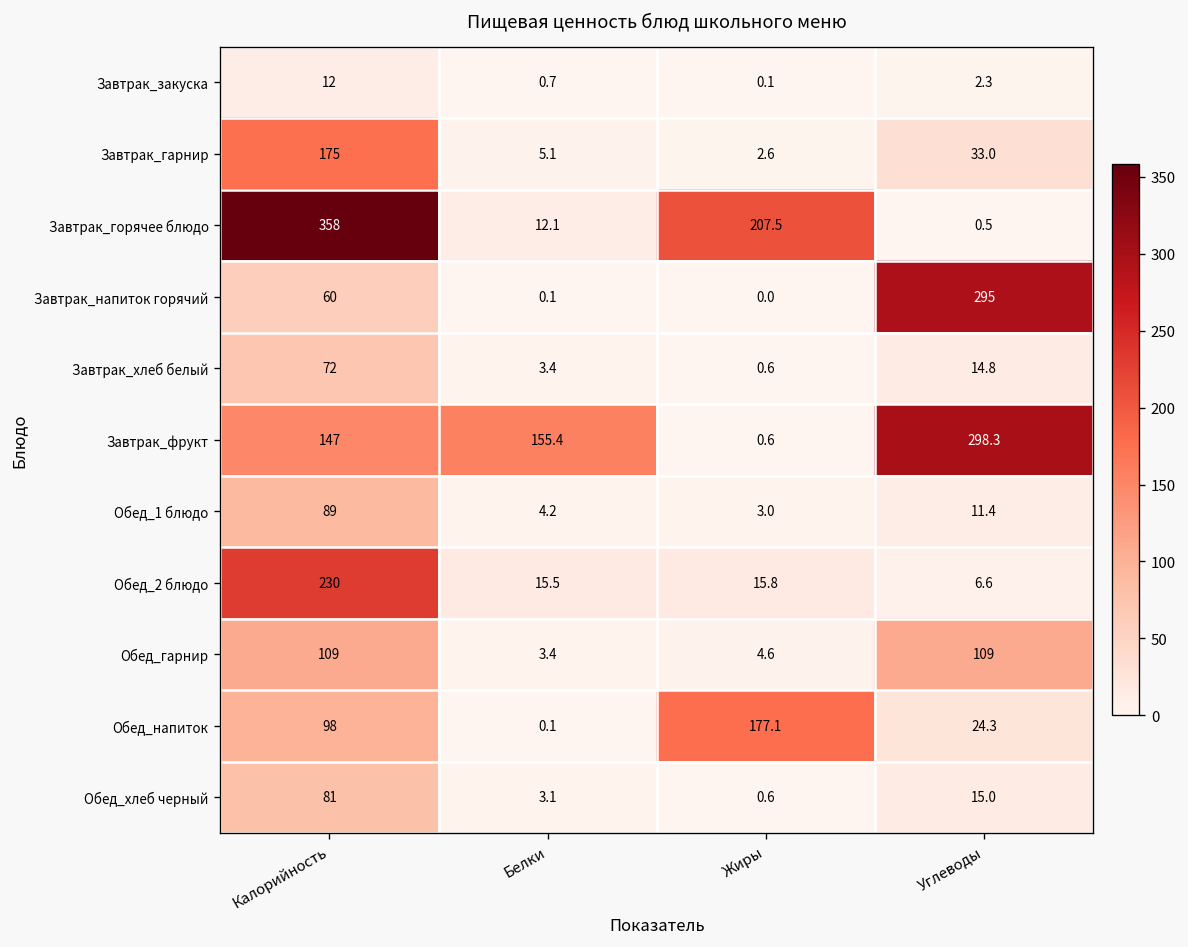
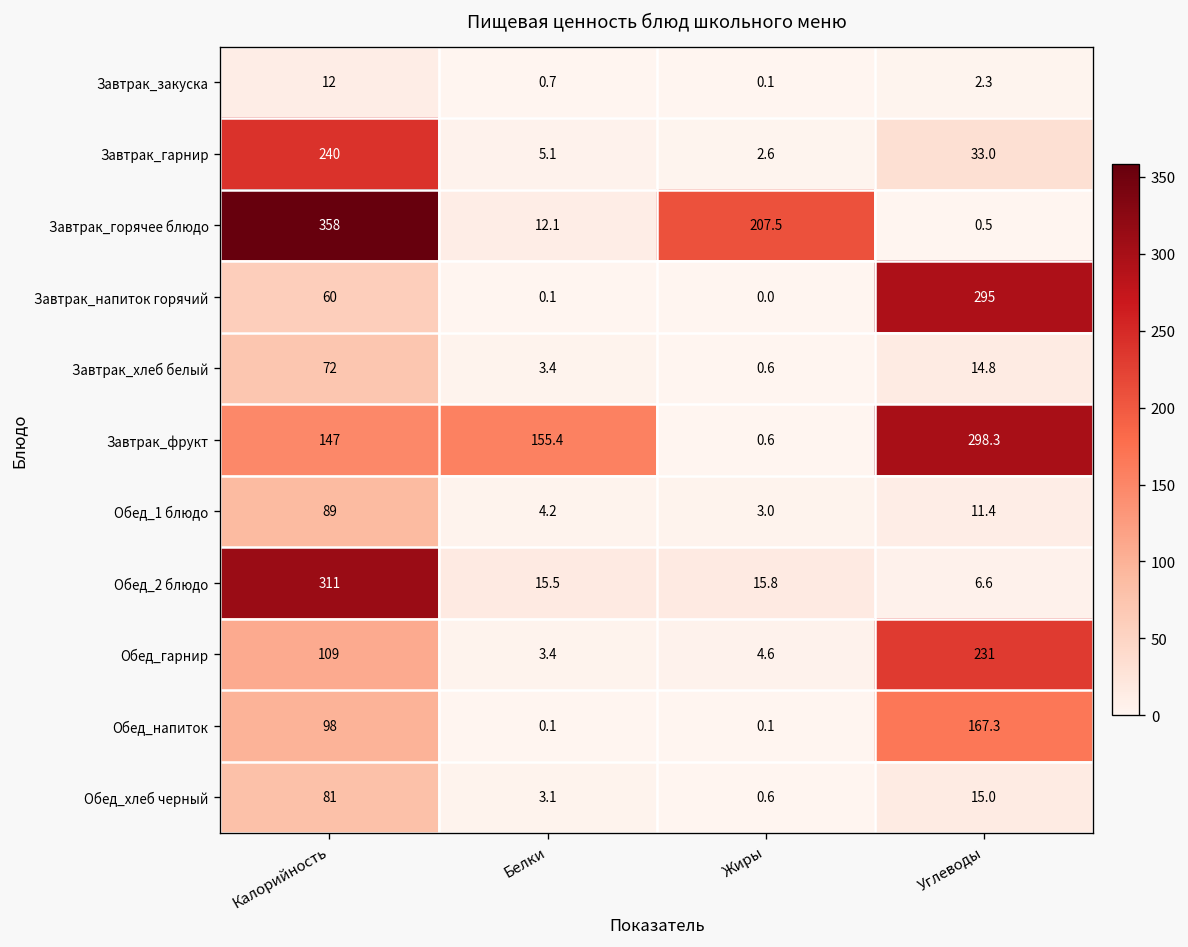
  {
    "Завтрак_закуска": {
      "Калорийность": 12,
      "Белки": 0.7,
      "Жиры": 0.1,
      "Углеводы": 2.3
    },
    "Завтрак_гарнир": {
-     "Калорийность": 175,
+     "Калорийность": 240,
      "Белки": 5.1,
      "Жиры": 2.6,
      "Углеводы": 33.0
    },
    "Завтрак_горячее блюдо": {
      "Калорийность": 358,
      "Белки": 12.1,
      "Жиры": 207.5,
      "Углеводы": 0.5
    },
    "Завтрак_напиток горячий": {
      "Калорийность": 60,
      "Белки": 0.1,
      "Жиры": 0.0,
      "Углеводы": 295
    },
    "Завтрак_хлеб белый": {
      "Калорийность": 72,
      "Белки": 3.4,
      "Жиры": 0.6,
      "Углеводы": 14.8
    },
    "Завтрак_фрукт": {
      "Калорийность": 147,
      "Белки": 155.4,
      "Жиры": 0.6,
      "Углеводы": 298.3
    },
    "Обед_1 блюдо": {
      "Калорийность": 89,
      "Белки": 4.2,
      "Жиры": 3.0,
      "Углеводы": 11.4
    },
    "Обед_2 блюдо": {
-     "Калорийность": 230,
+     "Калорийность": 311,
      "Белки": 15.5,
      "Жиры": 15.8,
      "Углеводы": 6.6
    },
    "Обед_гарнир": {
      "Калорийность": 109,
      "Белки": 3.4,
      "Жиры": 4.6,
-     "Углеводы": 109
+     "Углеводы": 231
    },
    "Обед_напиток": {
      "Калорийность": 98,
      "Белки": 0.1,
-     "Жиры": 177.1,
-     "Углеводы": 24.3
+     "Жиры": 0.1,
+     "Углеводы": 167.3
    },
    "Обед_хлеб черный": {
      "Калорийность": 81,
      "Белки": 3.1,
      "Жиры": 0.6,
      "Углеводы": 15.0
    }
  }
